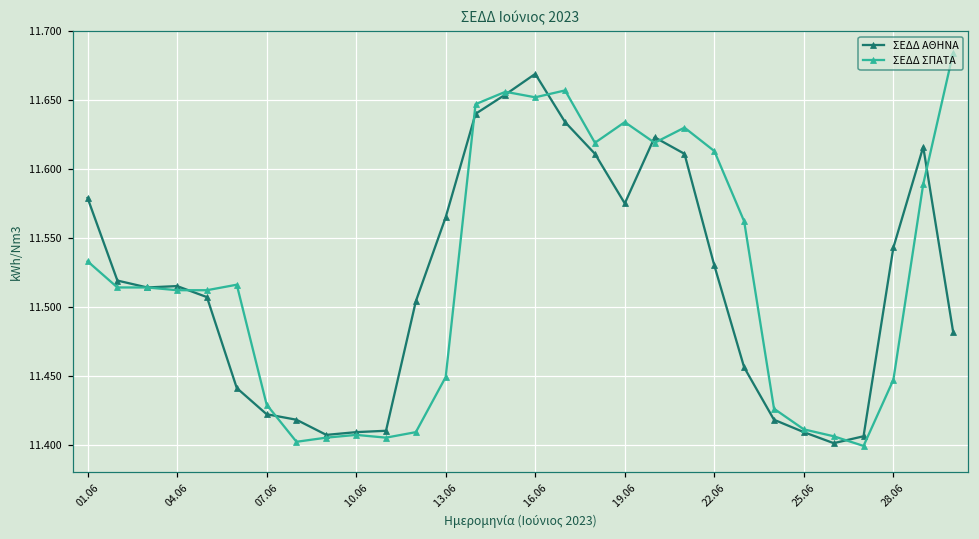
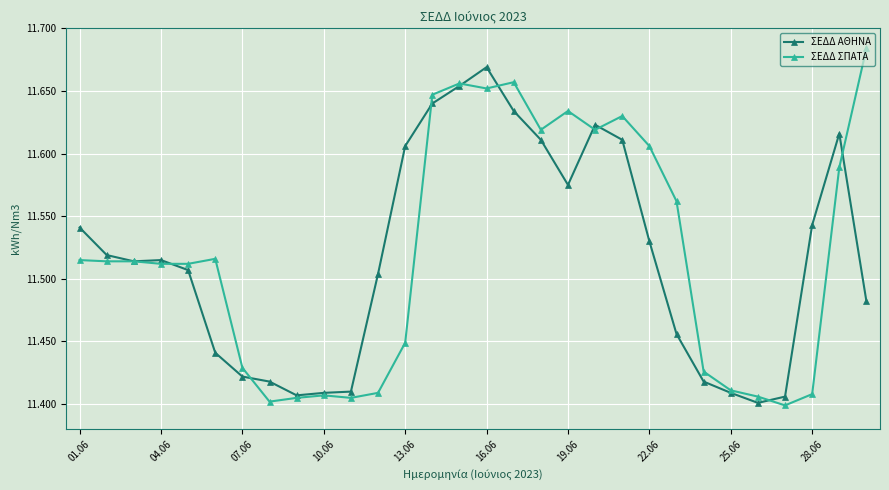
  {
    "ΣΕΔΔ ΑΘΗΝΑ": {
-     "01.06": 11.579,
+     "01.06": 11.541,
      "04.06": 11.515,
      "07.06": 11.422,
-     "13.06": 11.565,
+     "13.06": 11.606,
      "16.06": 11.669,
      "19.06": 11.575,
      "22.06": 11.530,
      "25.06": 11.409,
      "28.06": 11.543
    },
    "ΣΕΔΔ ΣΠΑΤΑ": {
-     "01.06": 11.533,
+     "01.06": 11.515,
      "04.06": 11.512,
      "07.06": 11.429,
      "13.06": 11.449,
      "16.06": 11.652,
      "19.06": 11.634,
-     "22.06": 11.613,
+     "22.06": 11.606,
      "25.06": 11.411,
-     "28.06": 11.447
+     "28.06": 11.408
    }
  }
